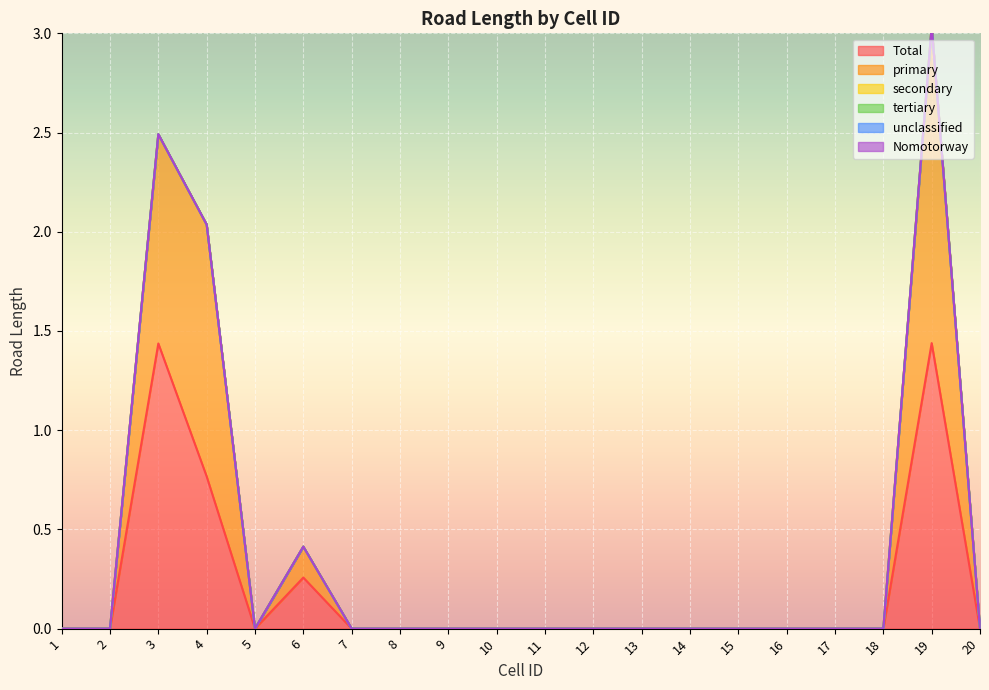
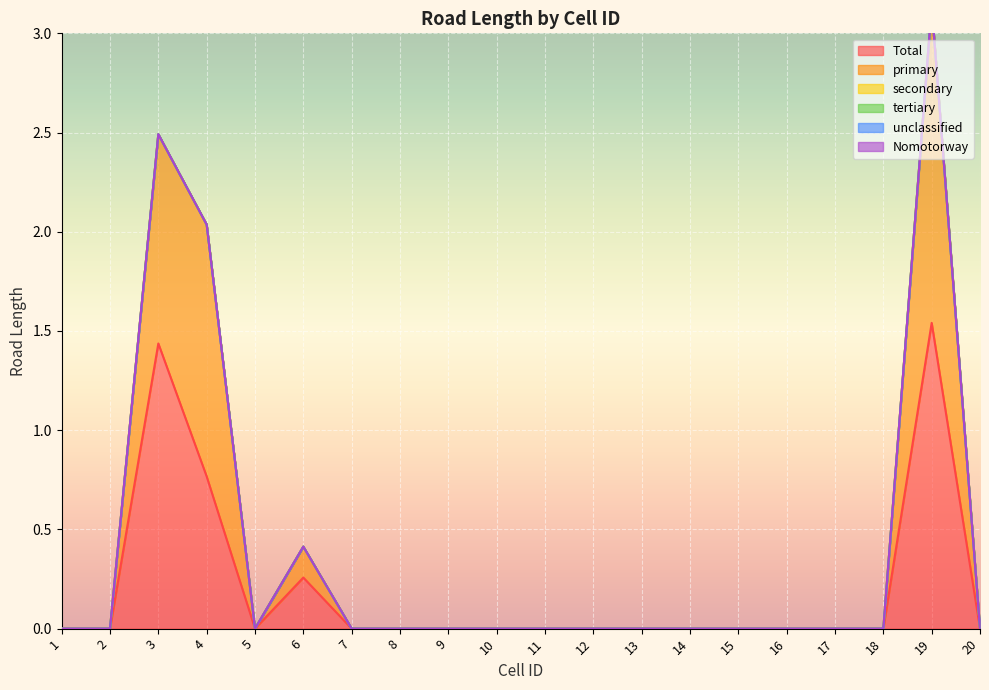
  {
    "Total": {
      "3": 1.44,
      "4": 0.77,
      "6": 0.26,
-     "19": 1.44
+     "19": 1.54
    }
  }
